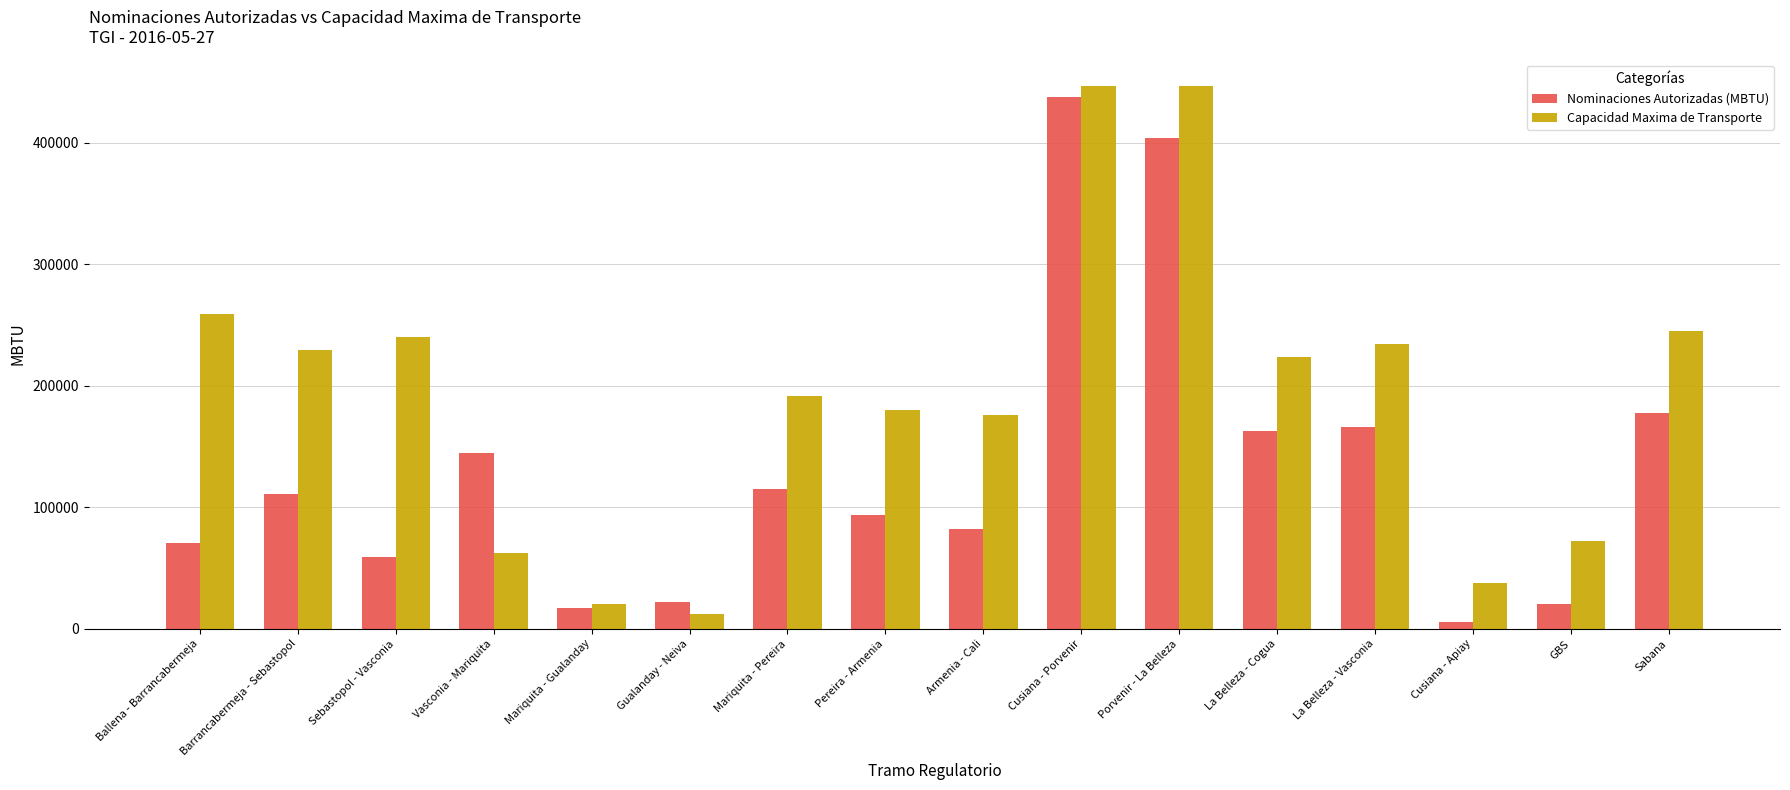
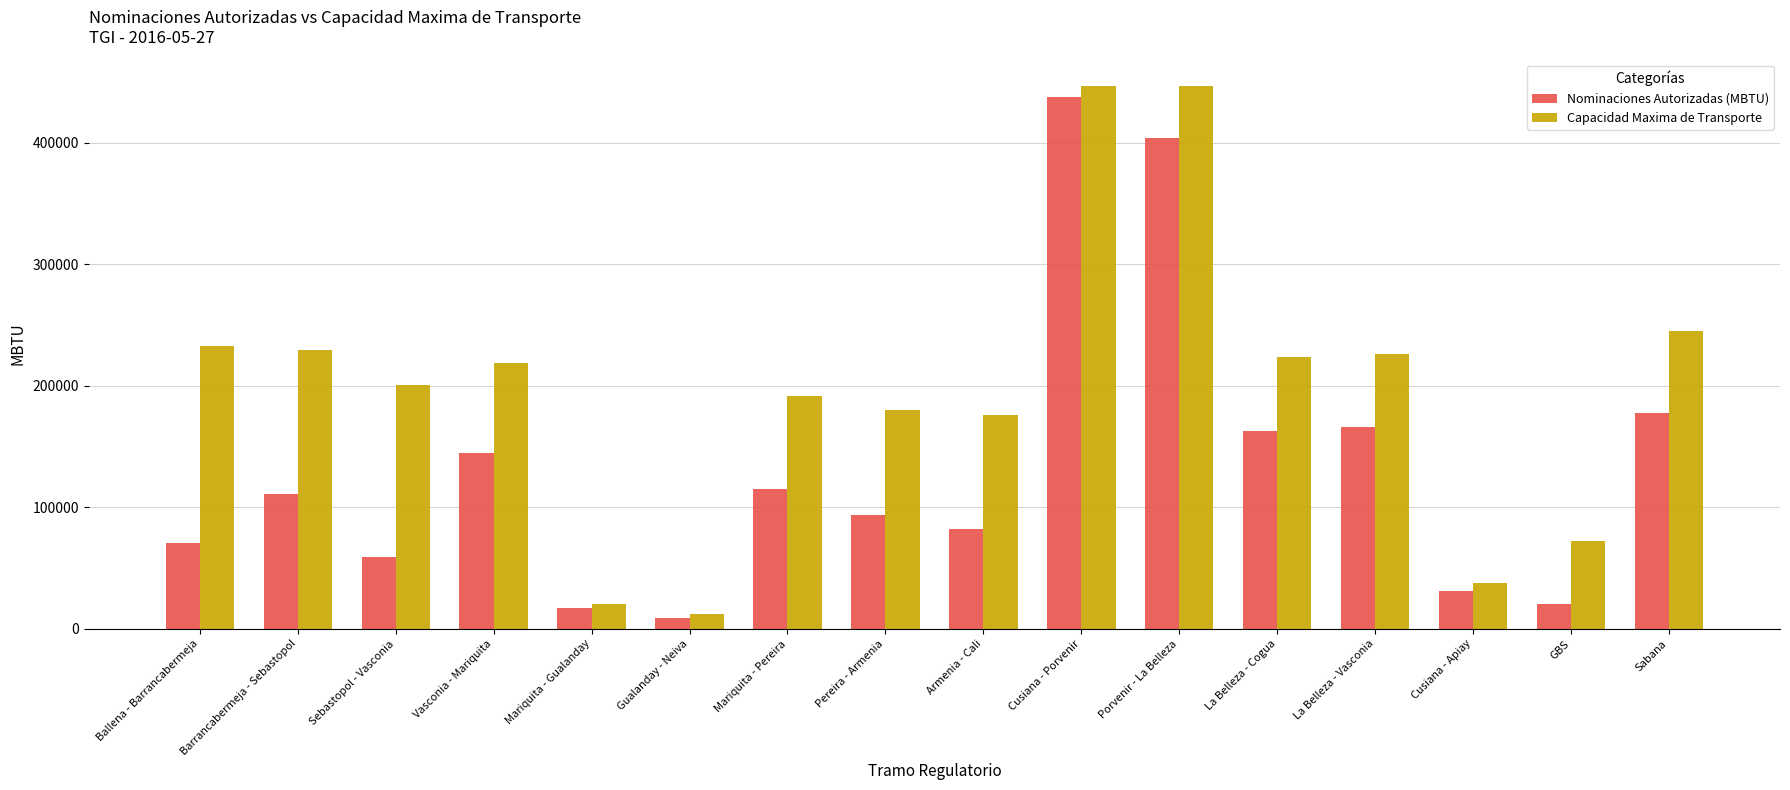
  {
    "Nominaciones Autorizadas (MBTU)": {
      "Ballena - Barrancabermeja": 70000,
      "Barrancabermeja - Sebastopol": 111000,
      "Sebastopol - Vasconia": 59000,
      "Vasconia - Mariquita": 145000,
      "Mariquita - Gualanday": 17000,
-     "Gualanday - Neiva": 22000,
+     "Gualanday - Neiva": 9000,
      "Mariquita - Pereira": 115000,
      "Pereira - Armenia": 94000,
      "Armenia - Cali": 82000,
      "Cusiana - Porvenir": 437000,
      "Porvenir - La Belleza": 404000,
      "La Belleza - Cogua": 163000,
      "La Belleza - Vasconia": 166000,
-     "Cusiana - Apiay": 5000,
+     "Cusiana - Apiay": 31000,
      "GBS": 21000,
      "Sabana": 178000
    },
    "Capacidad Maxima de Transporte": {
-     "Ballena - Barrancabermeja": 259000,
+     "Ballena - Barrancabermeja": 233000,
      "Barrancabermeja - Sebastopol": 230000,
-     "Sebastopol - Vasconia": 240000,
-     "Vasconia - Mariquita": 62000,
+     "Sebastopol - Vasconia": 201000,
+     "Vasconia - Mariquita": 219000,
      "Mariquita - Gualanday": 21000,
      "Gualanday - Neiva": 13000,
      "Mariquita - Pereira": 191000,
      "Pereira - Armenia": 180000,
      "Armenia - Cali": 176000,
      "Cusiana - Porvenir": 446000,
      "Porvenir - La Belleza": 446000,
      "La Belleza - Cogua": 224000,
-     "La Belleza - Vasconia": 234000,
+     "La Belleza - Vasconia": 226000,
      "Cusiana - Apiay": 38000,
      "GBS": 73000,
      "Sabana": 245000
    }
  }
